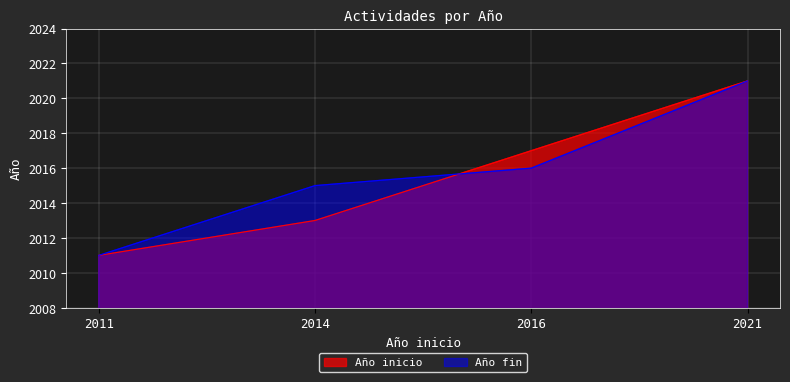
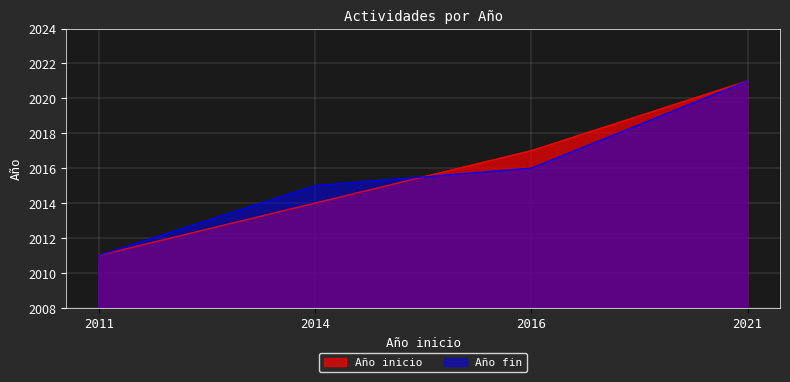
  {
    "Año inicio": {
-     "2014": 2013,
+     "2014": 2014,
      "2016": 2017
    },
    "Año fin": {
      "2014": 2015,
      "2016": 2016
    }
  }
